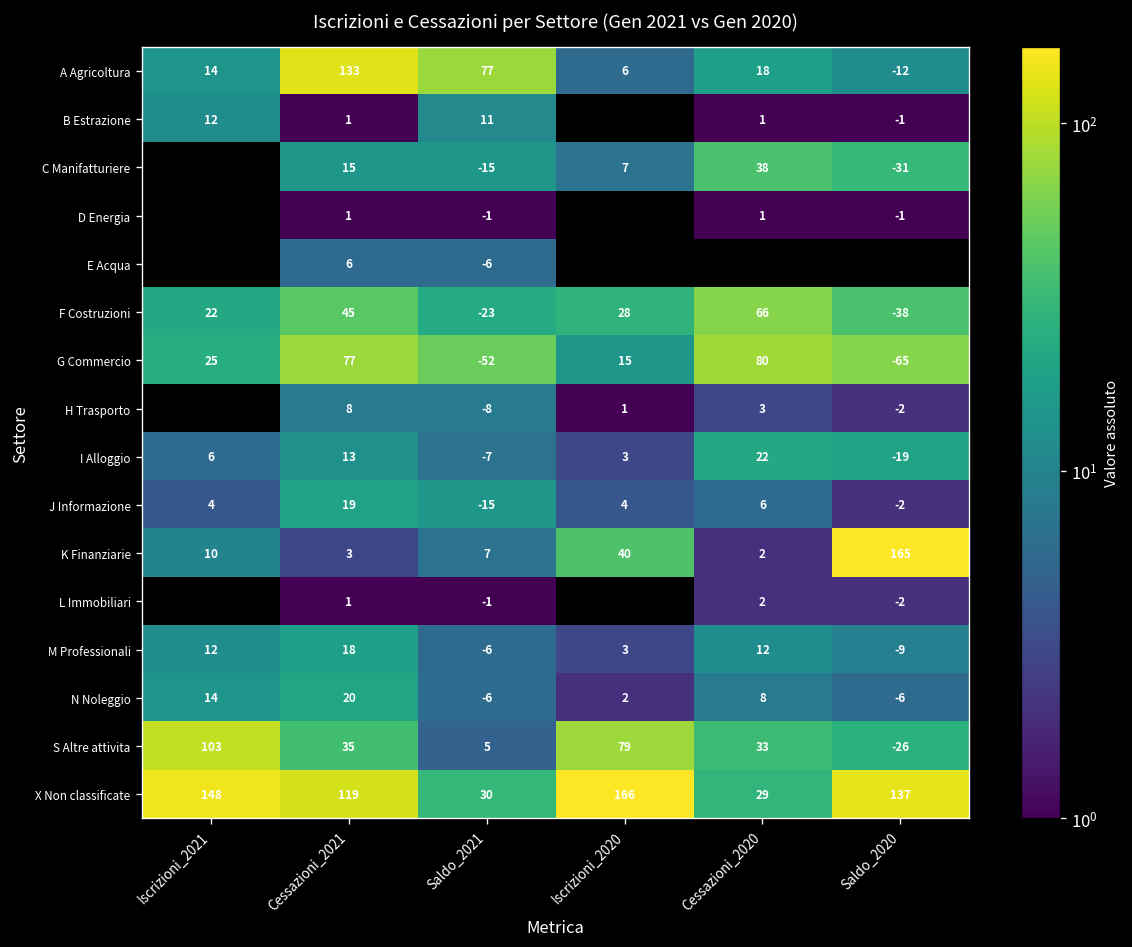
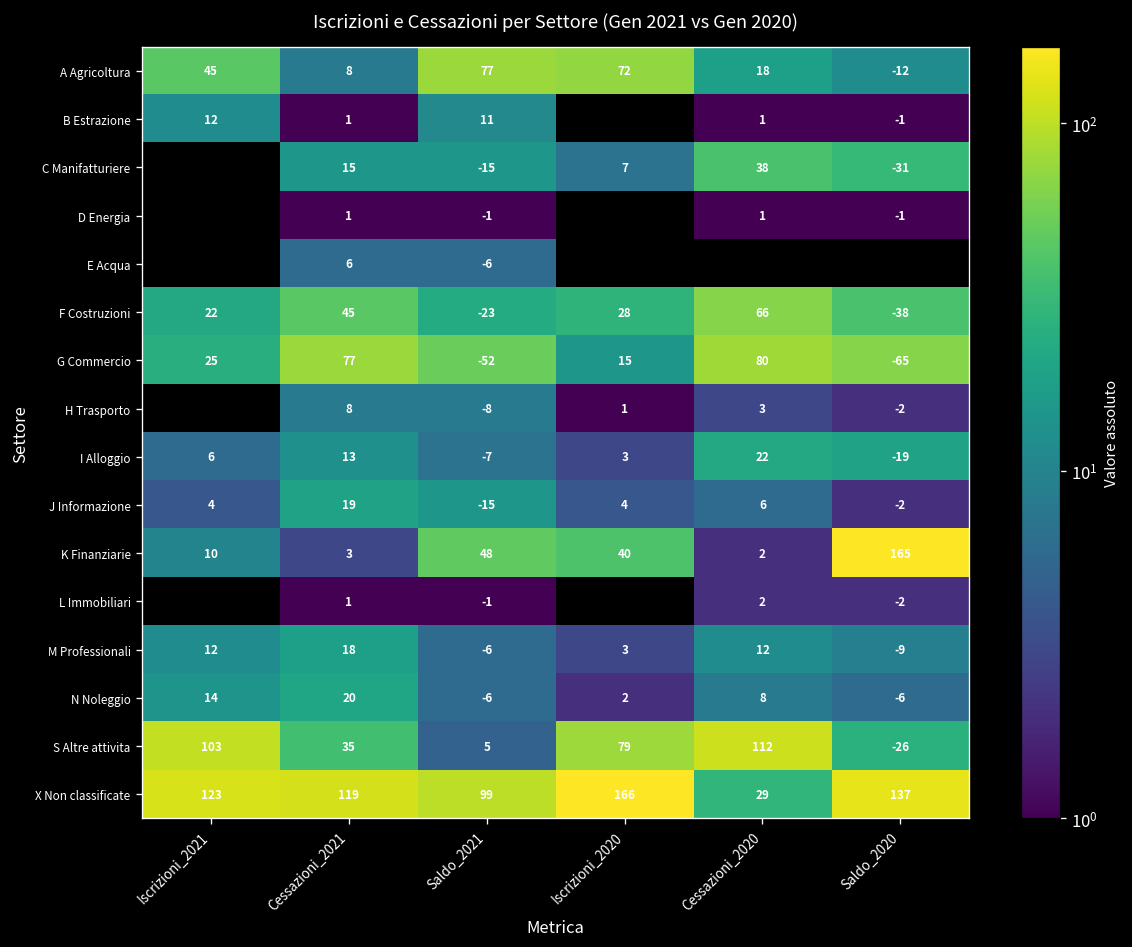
  {
    "A Agricoltura": {
-     "Iscrizioni_2021": 14,
-     "Cessazioni_2021": 133,
+     "Iscrizioni_2021": 45,
+     "Cessazioni_2021": 8,
      "Saldo_2021": 77,
-     "Iscrizioni_2020": 6,
+     "Iscrizioni_2020": 72,
      "Cessazioni_2020": 18,
      "Saldo_2020": -12
    },
    "B Estrazione": {
      "Iscrizioni_2021": 12,
      "Cessazioni_2021": 1,
      "Saldo_2021": 11,
      "Cessazioni_2020": 1,
      "Saldo_2020": -1
    },
    "C Manifatturiere": {
      "Cessazioni_2021": 15,
      "Saldo_2021": -15,
      "Iscrizioni_2020": 7,
      "Cessazioni_2020": 38,
      "Saldo_2020": -31
    },
    "D Energia": {
      "Cessazioni_2021": 1,
      "Saldo_2021": -1,
      "Cessazioni_2020": 1,
      "Saldo_2020": -1
    },
    "E Acqua": {
      "Cessazioni_2021": 6,
      "Saldo_2021": -6
    },
    "F Costruzioni": {
      "Iscrizioni_2021": 22,
      "Cessazioni_2021": 45,
      "Saldo_2021": -23,
      "Iscrizioni_2020": 28,
      "Cessazioni_2020": 66,
      "Saldo_2020": -38
    },
    "G Commercio": {
      "Iscrizioni_2021": 25,
      "Cessazioni_2021": 77,
      "Saldo_2021": -52,
      "Iscrizioni_2020": 15,
      "Cessazioni_2020": 80,
      "Saldo_2020": -65
    },
    "H Trasporto": {
      "Cessazioni_2021": 8,
      "Saldo_2021": -8,
      "Iscrizioni_2020": 1,
      "Cessazioni_2020": 3,
      "Saldo_2020": -2
    },
    "I Alloggio": {
      "Iscrizioni_2021": 6,
      "Cessazioni_2021": 13,
      "Saldo_2021": -7,
      "Iscrizioni_2020": 3,
      "Cessazioni_2020": 22,
      "Saldo_2020": -19
    },
    "J Informazione": {
      "Iscrizioni_2021": 4,
      "Cessazioni_2021": 19,
      "Saldo_2021": -15,
      "Iscrizioni_2020": 4,
      "Cessazioni_2020": 6,
      "Saldo_2020": -2
    },
    "K Finanziarie": {
      "Iscrizioni_2021": 10,
      "Cessazioni_2021": 3,
-     "Saldo_2021": 7,
+     "Saldo_2021": 48,
      "Iscrizioni_2020": 40,
      "Cessazioni_2020": 2,
      "Saldo_2020": 165
    },
    "L Immobiliari": {
      "Cessazioni_2021": 1,
      "Saldo_2021": -1,
      "Cessazioni_2020": 2,
      "Saldo_2020": -2
    },
    "M Professionali": {
      "Iscrizioni_2021": 12,
      "Cessazioni_2021": 18,
      "Saldo_2021": -6,
      "Iscrizioni_2020": 3,
      "Cessazioni_2020": 12,
      "Saldo_2020": -9
    },
    "N Noleggio": {
      "Iscrizioni_2021": 14,
      "Cessazioni_2021": 20,
      "Saldo_2021": -6,
      "Iscrizioni_2020": 2,
      "Cessazioni_2020": 8,
      "Saldo_2020": -6
    },
    "S Altre attivita": {
      "Iscrizioni_2021": 103,
      "Cessazioni_2021": 35,
      "Saldo_2021": 5,
      "Iscrizioni_2020": 79,
-     "Cessazioni_2020": 33,
+     "Cessazioni_2020": 112,
      "Saldo_2020": -26
    },
    "X Non classificate": {
-     "Iscrizioni_2021": 148,
+     "Iscrizioni_2021": 123,
      "Cessazioni_2021": 119,
-     "Saldo_2021": 30,
+     "Saldo_2021": 99,
      "Iscrizioni_2020": 166,
      "Cessazioni_2020": 29,
      "Saldo_2020": 137
    }
  }
